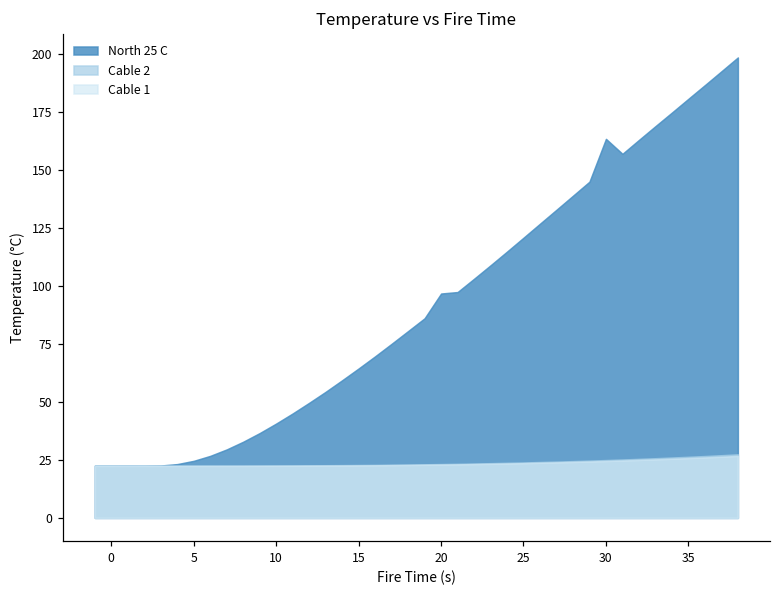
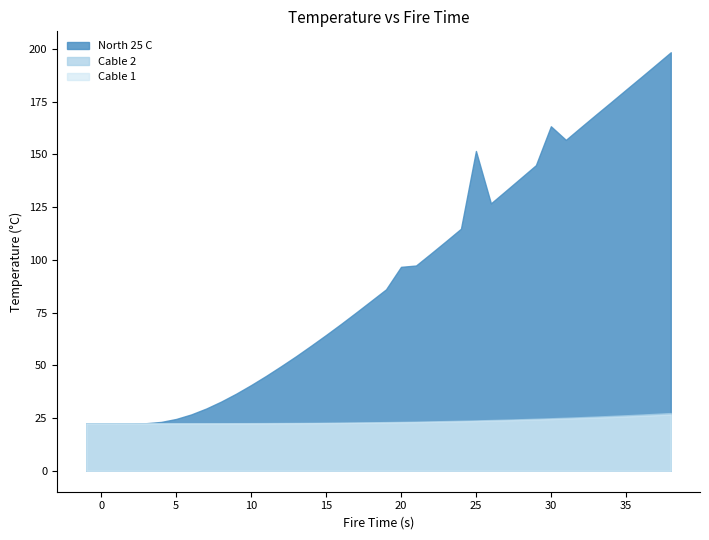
  {
    "North 25 C": {
      "5": 25,
      "10": 41,
      "15": 64,
      "20": 97,
-     "25": 121,
+     "25": 152,
      "30": 163
    }
  }
